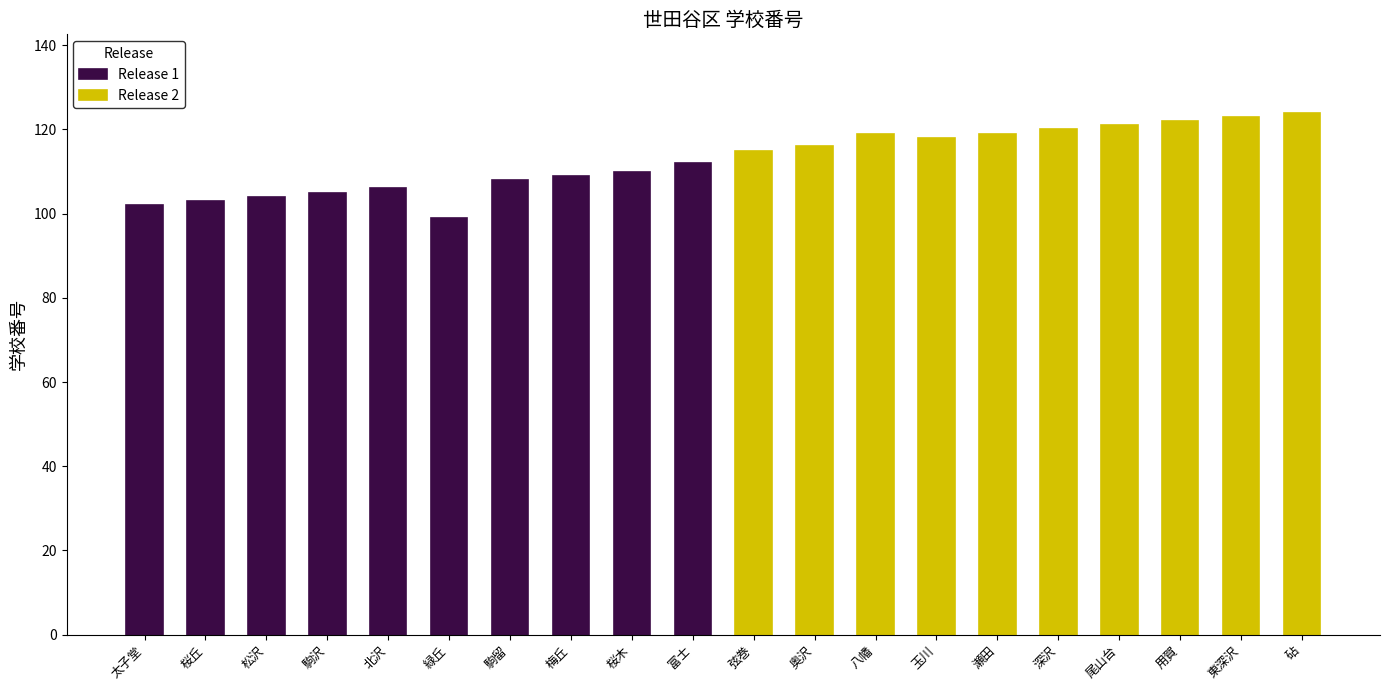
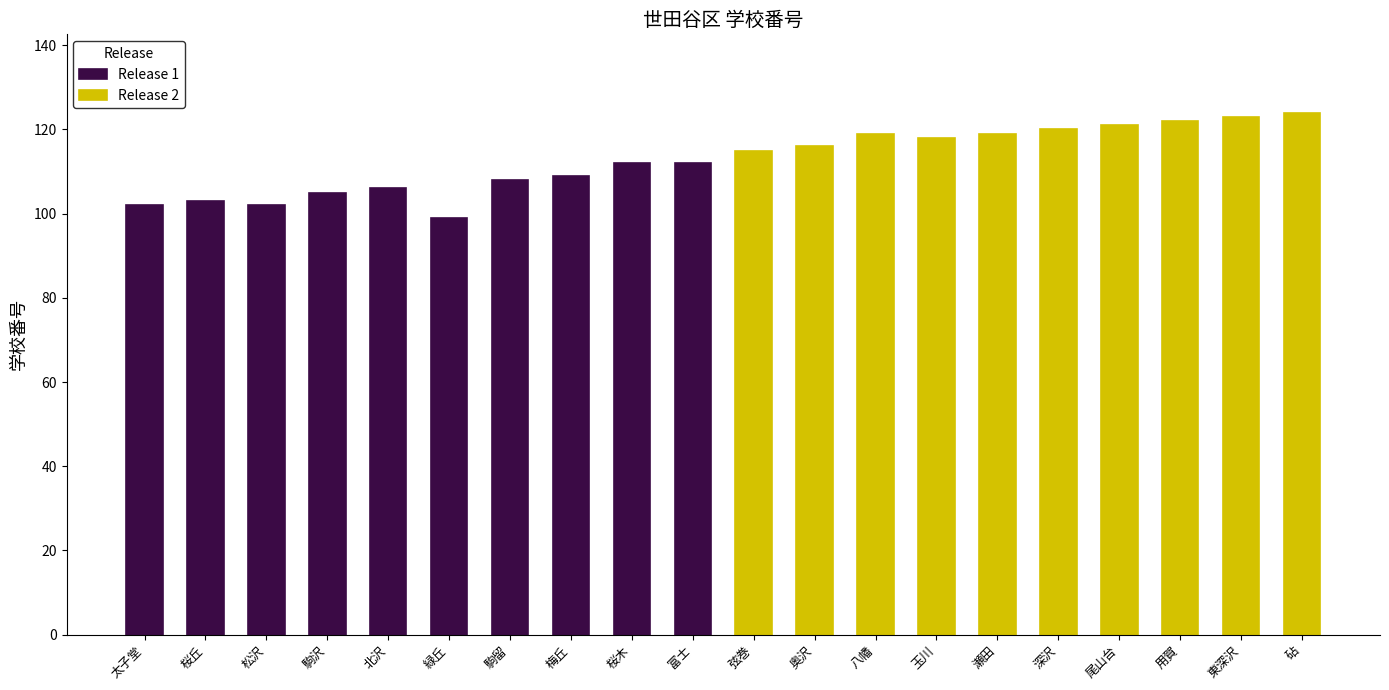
  {
    "Release 1": {
      "太子堂": 102,
      "桜丘": 103,
-     "松沢": 104,
+     "松沢": 102,
      "駒沢": 105,
      "北沢": 106,
      "緑丘": 99,
      "駒留": 108,
      "梅丘": 109,
-     "桜木": 110,
+     "桜木": 112,
      "富士": 112
    },
    "Release 2": {
      "弦巻": 115,
      "奥沢": 116,
      "八幡": 119,
      "玉川": 118,
      "瀬田": 119,
      "深沢": 120,
      "尾山台": 121,
      "用賀": 122,
      "東深沢": 123,
      "砧": 124
    }
  }
